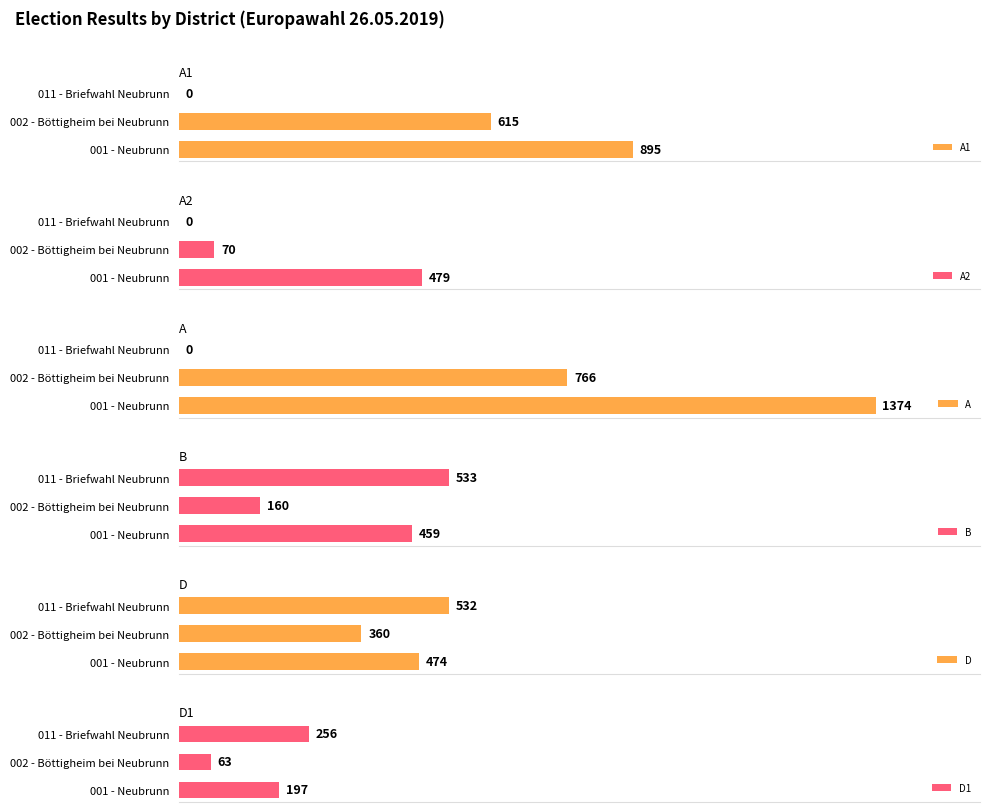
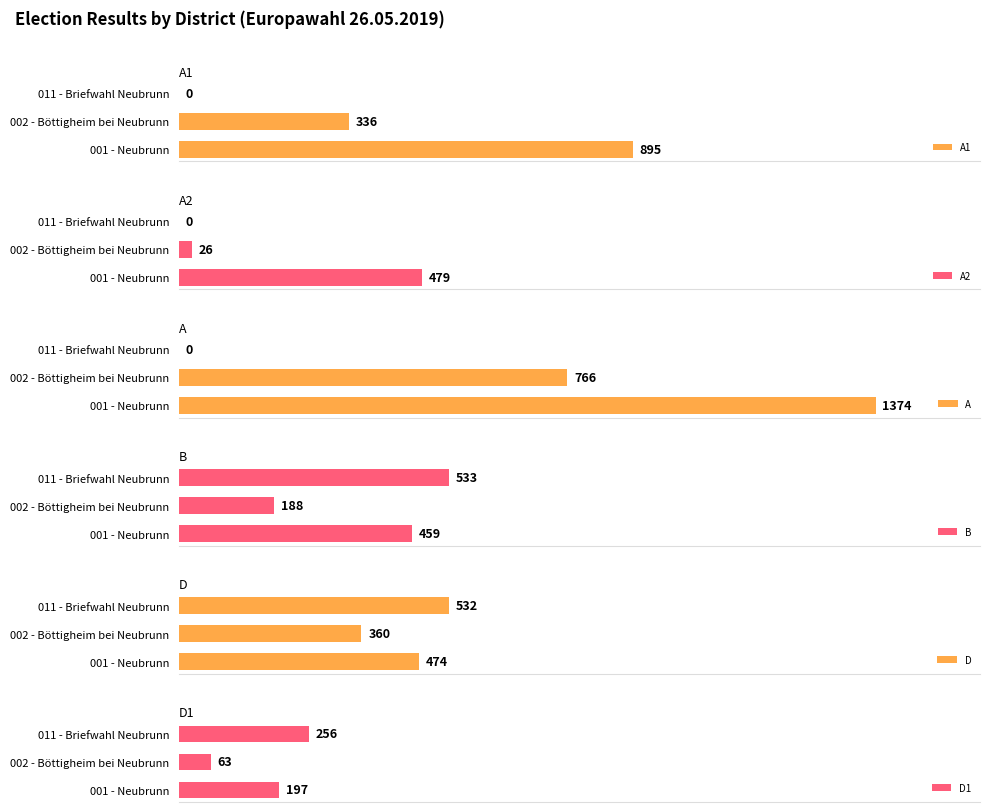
  {
    "A1": {
      "011 - Briefwahl Neubrunn": 0,
-     "002 - Böttigheim bei Neubrunn": 615,
+     "002 - Böttigheim bei Neubrunn": 336,
      "001 - Neubrunn": 895
    },
    "A2": {
      "011 - Briefwahl Neubrunn": 0,
-     "002 - Böttigheim bei Neubrunn": 70,
+     "002 - Böttigheim bei Neubrunn": 26,
      "001 - Neubrunn": 479
    },
    "A": {
      "011 - Briefwahl Neubrunn": 0,
      "002 - Böttigheim bei Neubrunn": 766,
      "001 - Neubrunn": 1374
    },
    "B": {
      "011 - Briefwahl Neubrunn": 533,
-     "002 - Böttigheim bei Neubrunn": 160,
+     "002 - Böttigheim bei Neubrunn": 188,
      "001 - Neubrunn": 459
    },
    "D": {
      "011 - Briefwahl Neubrunn": 532,
      "002 - Böttigheim bei Neubrunn": 360,
      "001 - Neubrunn": 474
    },
    "D1": {
      "011 - Briefwahl Neubrunn": 256,
      "002 - Böttigheim bei Neubrunn": 63,
      "001 - Neubrunn": 197
    }
  }
